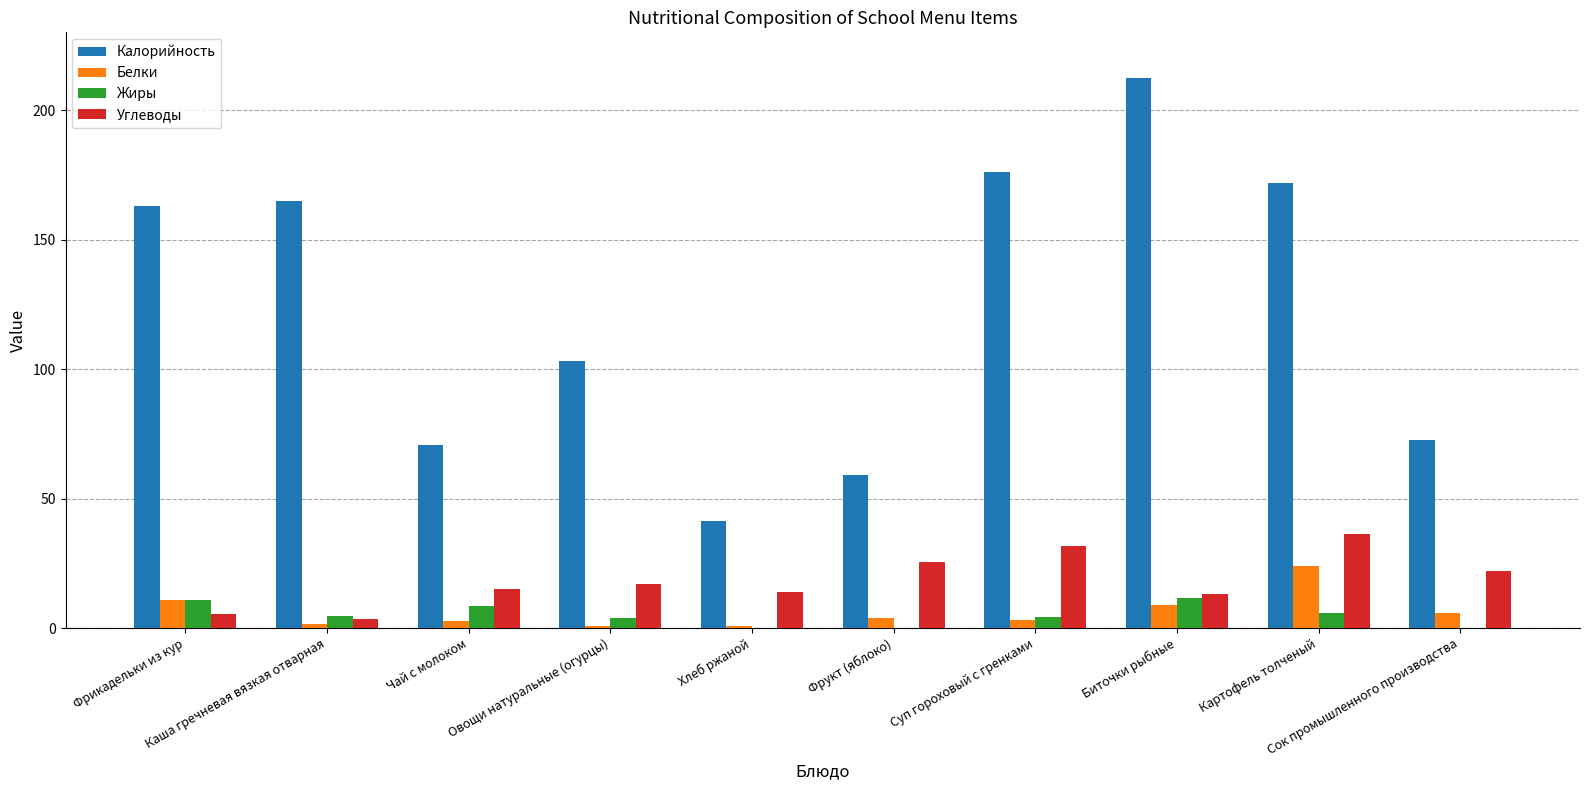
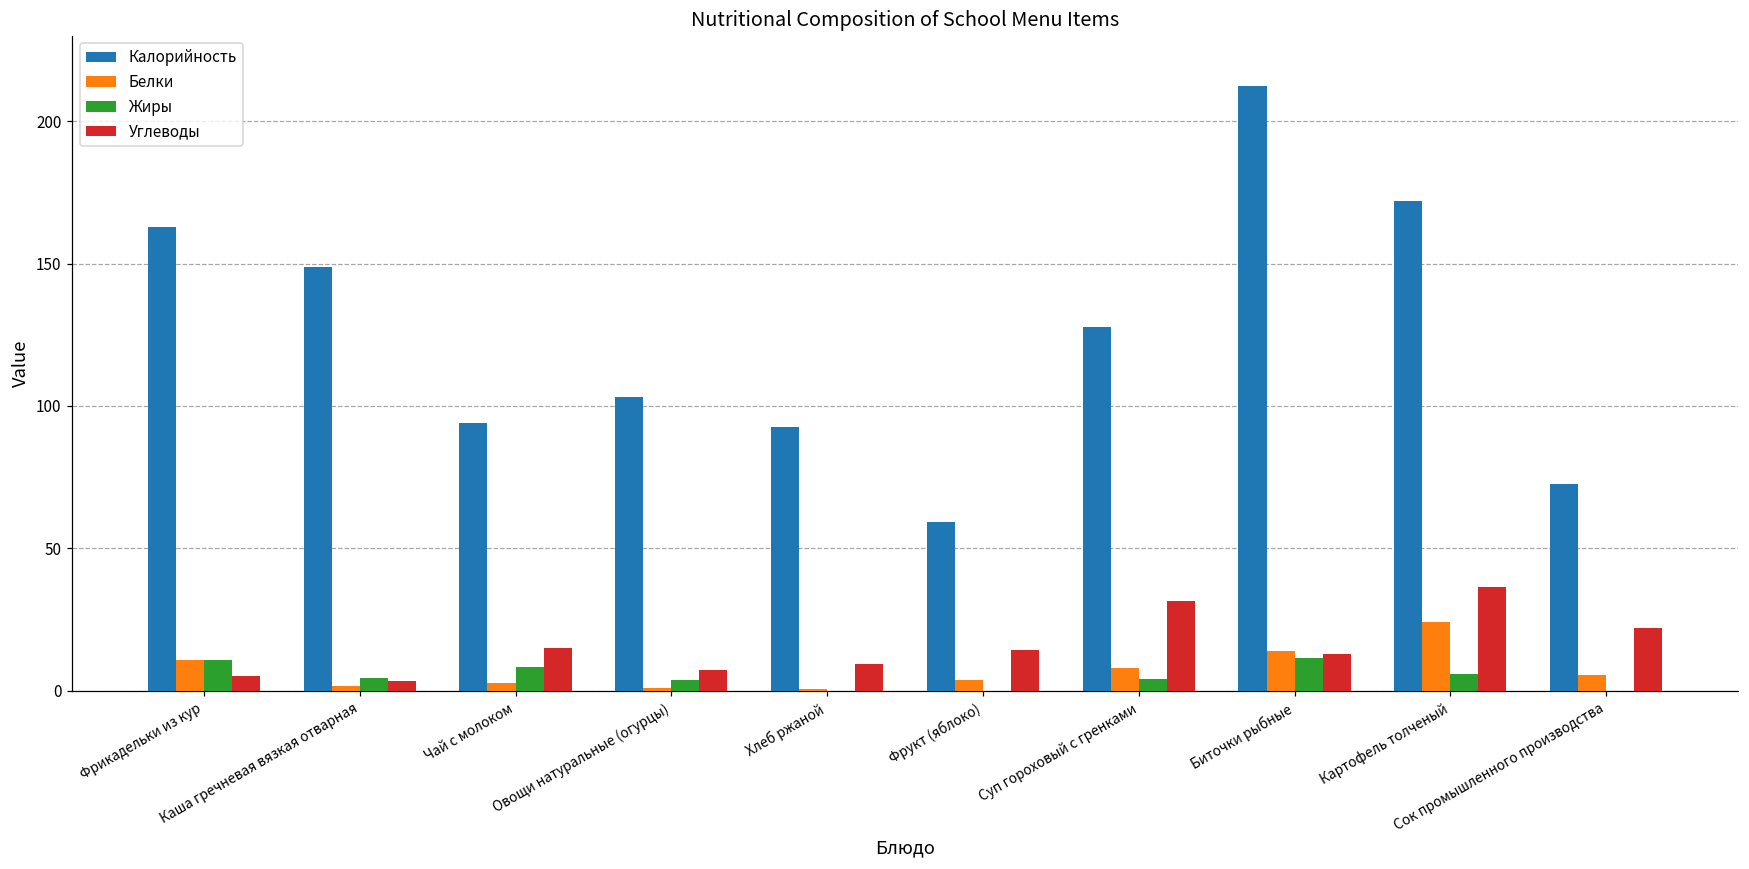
  {
    "Калорийность": {
      "Фрикадельки из кур": 163,
-     "Каша гречневая вязкая отварная": 165,
-     "Чай с молоком": 71,
+     "Каша гречневая вязкая отварная": 149,
+     "Чай с молоком": 94,
      "Овощи натуральные (огурцы)": 103,
-     "Хлеб ржаной": 41,
+     "Хлеб ржаной": 93,
      "Фрукт (яблоко)": 59,
-     "Суп гороховый с гренками": 176,
+     "Суп гороховый с гренками": 128,
      "Биточки рыбные": 212,
      "Картофель толченый": 172,
      "Сок промышленного производства": 73
    },
    "Белки": {
      "Фрикадельки из кур": 11,
      "Каша гречневая вязкая отварная": 2,
      "Чай с молоком": 3,
      "Фрукт (яблоко)": 4,
-     "Суп гороховый с гренками": 3,
-     "Биточки рыбные": 9,
+     "Суп гороховый с гренками": 8,
+     "Биточки рыбные": 14,
      "Картофель толченый": 24,
      "Сок промышленного производства": 6
    },
    "Жиры": {
      "Фрикадельки из кур": 11,
      "Каша гречневая вязкая отварная": 5,
      "Чай с молоком": 8,
      "Овощи натуральные (огурцы)": 4,
      "Фрукт (яблоко)": 0,
      "Суп гороховый с гренками": 4,
      "Биточки рыбные": 12,
      "Картофель толченый": 6,
      "Сок промышленного производства": 0
    },
    "Углеводы": {
      "Фрикадельки из кур": 5,
      "Каша гречневая вязкая отварная": 3,
      "Чай с молоком": 15,
-     "Овощи натуральные (огурцы)": 17,
-     "Хлеб ржаной": 14,
-     "Фрукт (яблоко)": 26,
+     "Овощи натуральные (огурцы)": 7,
+     "Хлеб ржаной": 9,
+     "Фрукт (яблоко)": 14,
      "Суп гороховый с гренками": 32,
      "Биточки рыбные": 13,
      "Картофель толченый": 36,
      "Сок промышленного производства": 22
    }
  }
